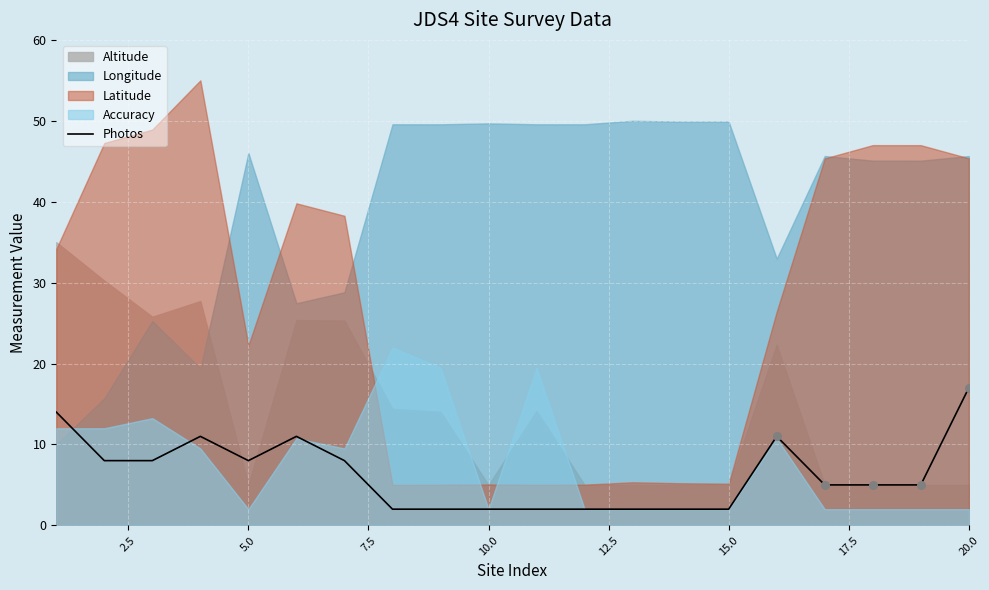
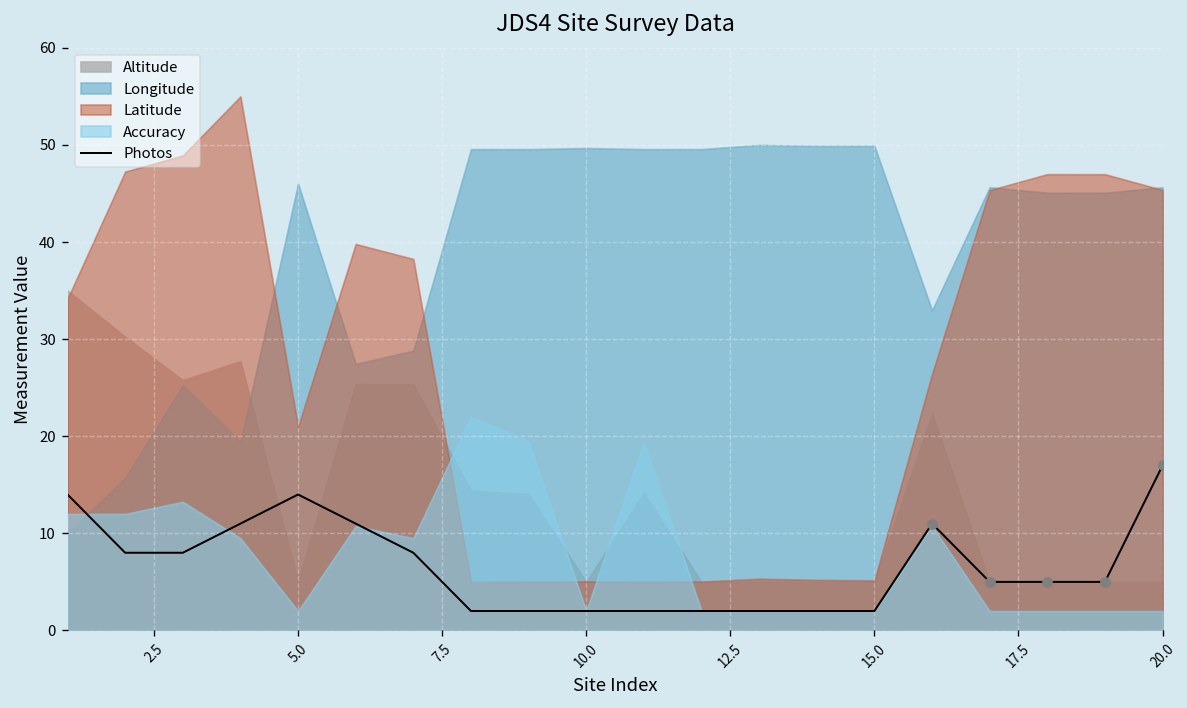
  {
    "Photos": {
-     "5.0": 8
+     "5.0": 14
    },
    "Altitude": {
      "5.0": 5,
      "20.0": 5
    },
    "Latitude": {
-     "5.0": 22
+     "5.0": 21
    }
  }
